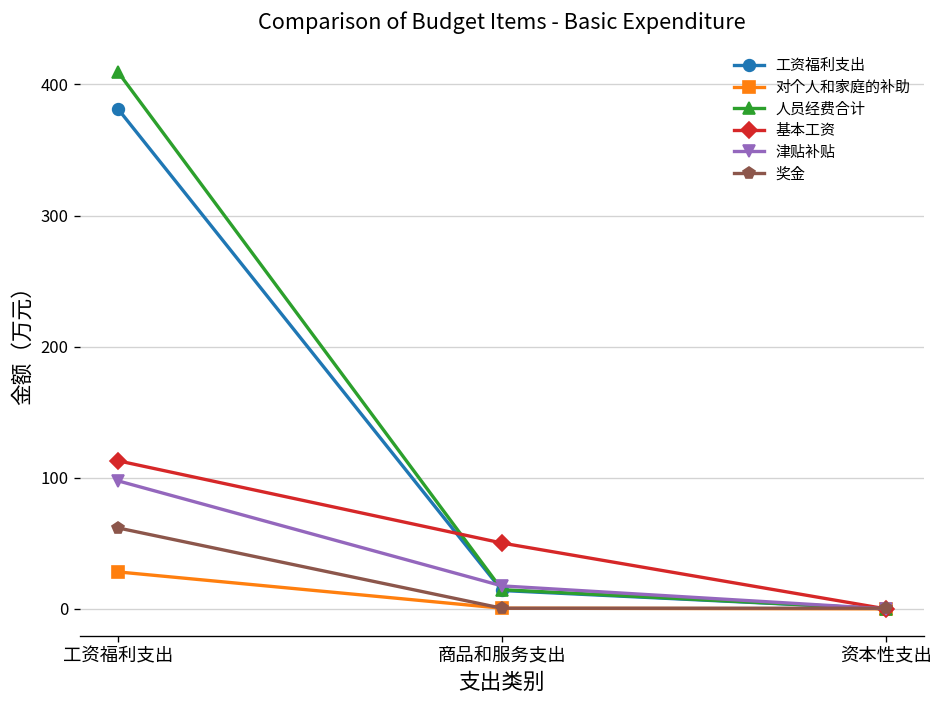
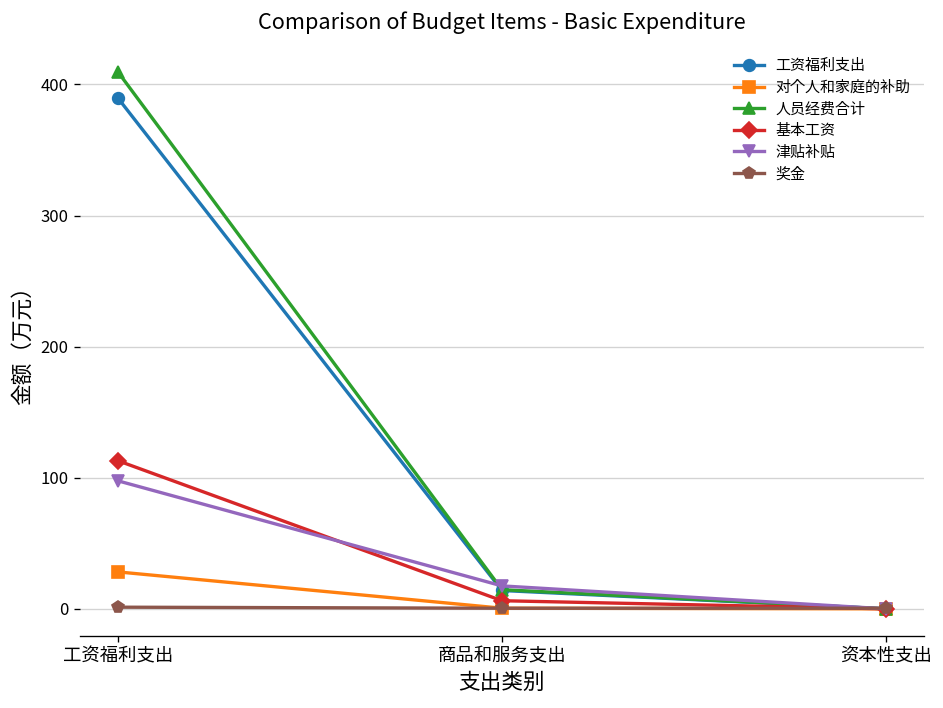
  {
    "工资福利支出": {
-     "工资福利支出": 381
+     "工资福利支出": 389
    },
    "对个人和家庭的补助": {
      "工资福利支出": 28
    },
    "人员经费合计": {
      "工资福利支出": 409
    },
    "基本工资": {
      "工资福利支出": 113,
-     "商品和服务支出": 50
+     "商品和服务支出": 6
    },
    "津贴补贴": {
      "工资福利支出": 98,
      "商品和服务支出": 18
    },
    "奖金": {
-     "工资福利支出": 62
+     "工资福利支出": 1
    }
  }
